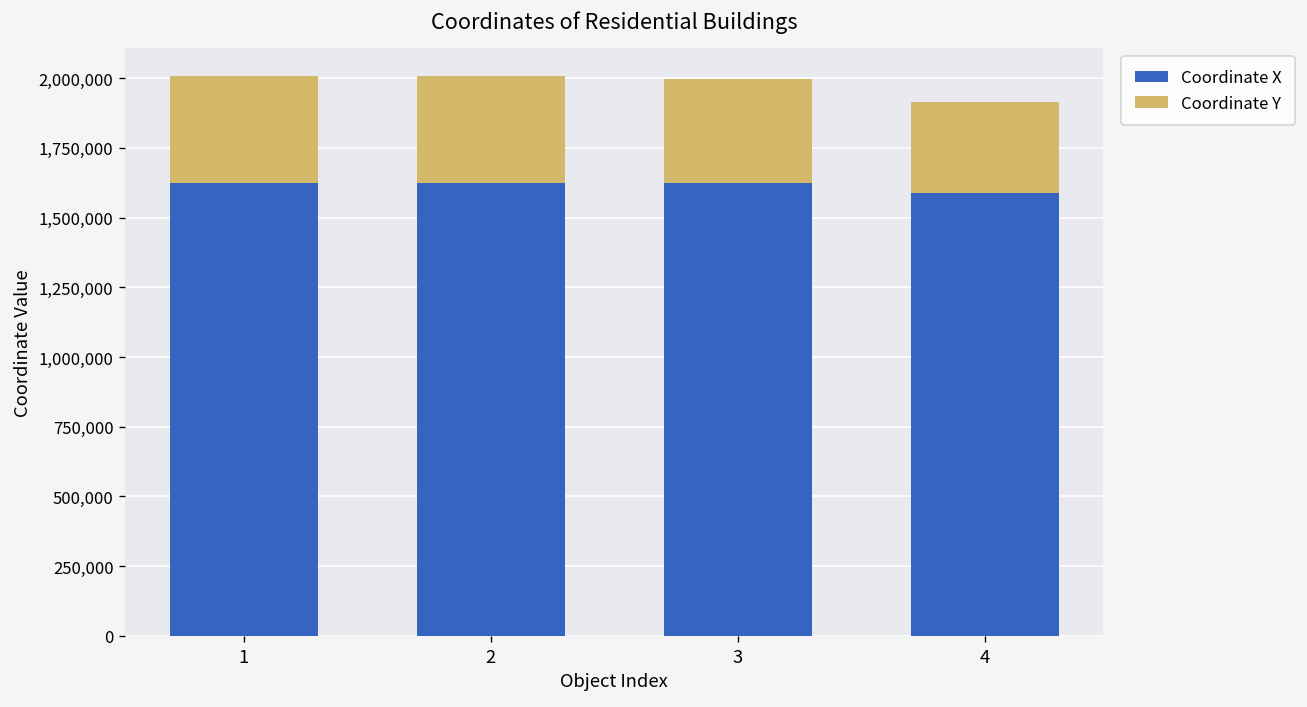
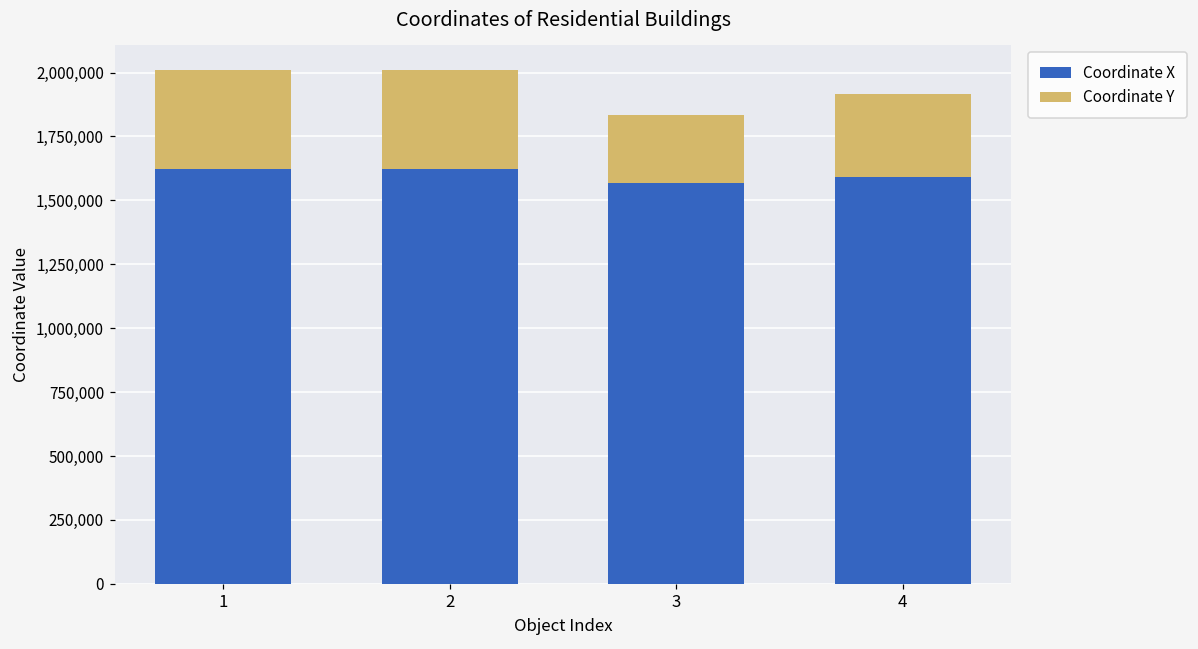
  {
    "Coordinate X": {
      "1": "1,620,000",
      "2": "1,620,000",
-     "3": "1,630,000",
+     "3": "1,570,000",
      "4": "1,590,000"
    },
    "Coordinate Y": {
      "1": "390,000",
      "2": "390,000",
-     "3": "370,000",
+     "3": "270,000",
      "4": "320,000"
    }
  }
